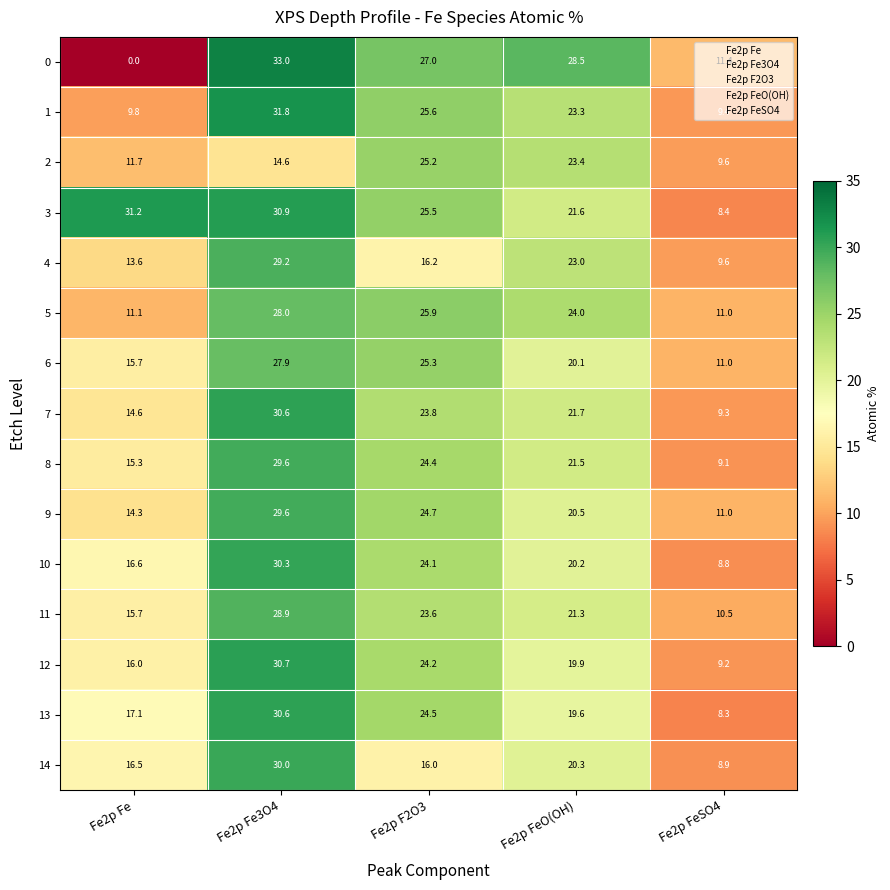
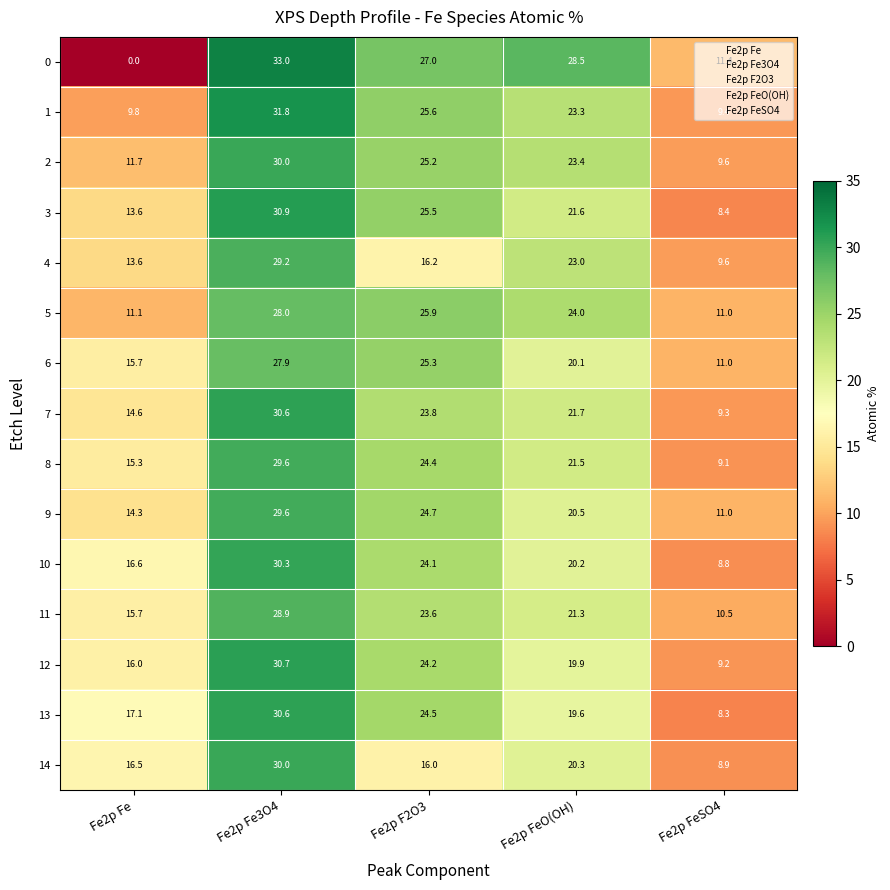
  {
    "0": {
      "Fe2p Fe": 0.0,
      "Fe2p Fe3O4": 33.0,
      "Fe2p F2O3": 27.0,
      "Fe2p FeO(OH)": 28.5
    },
    "1": {
      "Fe2p Fe": 9.8,
      "Fe2p Fe3O4": 31.8,
      "Fe2p F2O3": 25.6,
      "Fe2p FeO(OH)": 23.3
    },
    "2": {
      "Fe2p Fe": 11.7,
-     "Fe2p Fe3O4": 14.6,
+     "Fe2p Fe3O4": 30.0,
      "Fe2p F2O3": 25.2,
      "Fe2p FeO(OH)": 23.4,
      "Fe2p FeSO4": 9.6
    },
    "3": {
-     "Fe2p Fe": 31.2,
+     "Fe2p Fe": 13.6,
      "Fe2p Fe3O4": 30.9,
      "Fe2p F2O3": 25.5,
      "Fe2p FeO(OH)": 21.6,
      "Fe2p FeSO4": 8.4
    },
    "4": {
      "Fe2p Fe": 13.6,
      "Fe2p Fe3O4": 29.2,
      "Fe2p F2O3": 16.2,
      "Fe2p FeO(OH)": 23.0,
      "Fe2p FeSO4": 9.6
    },
    "5": {
      "Fe2p Fe": 11.1,
      "Fe2p Fe3O4": 28.0,
      "Fe2p F2O3": 25.9,
      "Fe2p FeO(OH)": 24.0,
      "Fe2p FeSO4": 11.0
    },
    "6": {
      "Fe2p Fe": 15.7,
      "Fe2p Fe3O4": 27.9,
      "Fe2p F2O3": 25.3,
      "Fe2p FeO(OH)": 20.1,
      "Fe2p FeSO4": 11.0
    },
    "7": {
      "Fe2p Fe": 14.6,
      "Fe2p Fe3O4": 30.6,
      "Fe2p F2O3": 23.8,
      "Fe2p FeO(OH)": 21.7,
      "Fe2p FeSO4": 9.3
    },
    "8": {
      "Fe2p Fe": 15.3,
      "Fe2p Fe3O4": 29.6,
      "Fe2p F2O3": 24.4,
      "Fe2p FeO(OH)": 21.5,
      "Fe2p FeSO4": 9.1
    },
    "9": {
      "Fe2p Fe": 14.3,
      "Fe2p Fe3O4": 29.6,
      "Fe2p F2O3": 24.7,
      "Fe2p FeO(OH)": 20.5,
      "Fe2p FeSO4": 11.0
    },
    "10": {
      "Fe2p Fe": 16.6,
      "Fe2p Fe3O4": 30.3,
      "Fe2p F2O3": 24.1,
      "Fe2p FeO(OH)": 20.2,
      "Fe2p FeSO4": 8.8
    },
    "11": {
      "Fe2p Fe": 15.7,
      "Fe2p Fe3O4": 28.9,
      "Fe2p F2O3": 23.6,
      "Fe2p FeO(OH)": 21.3,
      "Fe2p FeSO4": 10.5
    },
    "12": {
      "Fe2p Fe": 16.0,
      "Fe2p Fe3O4": 30.7,
      "Fe2p F2O3": 24.2,
      "Fe2p FeO(OH)": 19.9,
      "Fe2p FeSO4": 9.2
    },
    "13": {
      "Fe2p Fe": 17.1,
      "Fe2p Fe3O4": 30.6,
      "Fe2p F2O3": 24.5,
      "Fe2p FeO(OH)": 19.6,
      "Fe2p FeSO4": 8.3
    },
    "14": {
      "Fe2p Fe": 16.5,
      "Fe2p Fe3O4": 30.0,
      "Fe2p F2O3": 16.0,
      "Fe2p FeO(OH)": 20.3,
      "Fe2p FeSO4": 8.9
    }
  }
